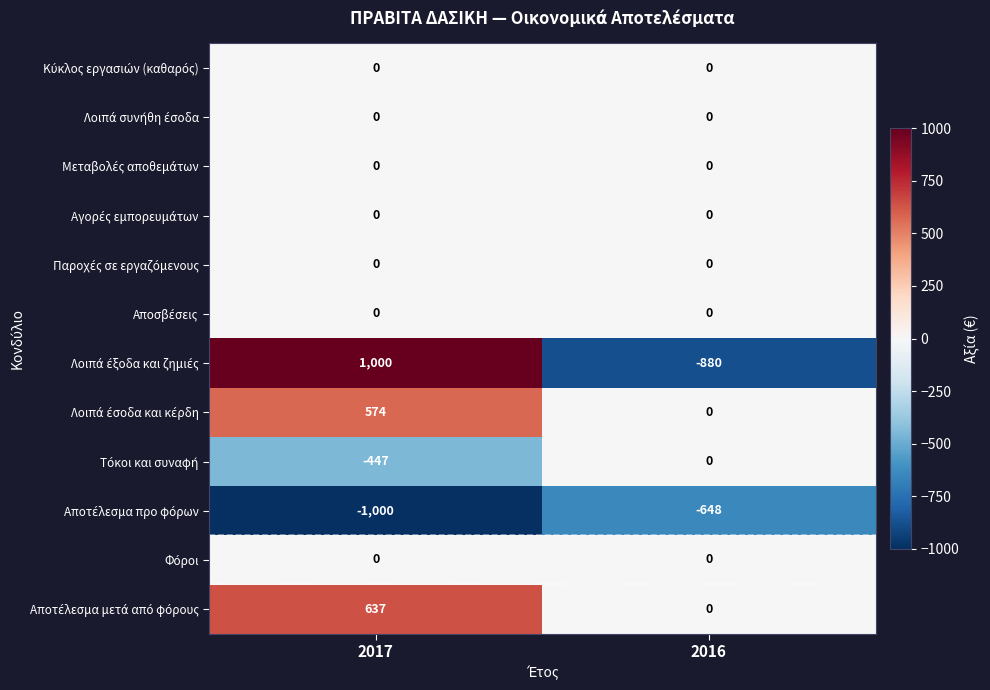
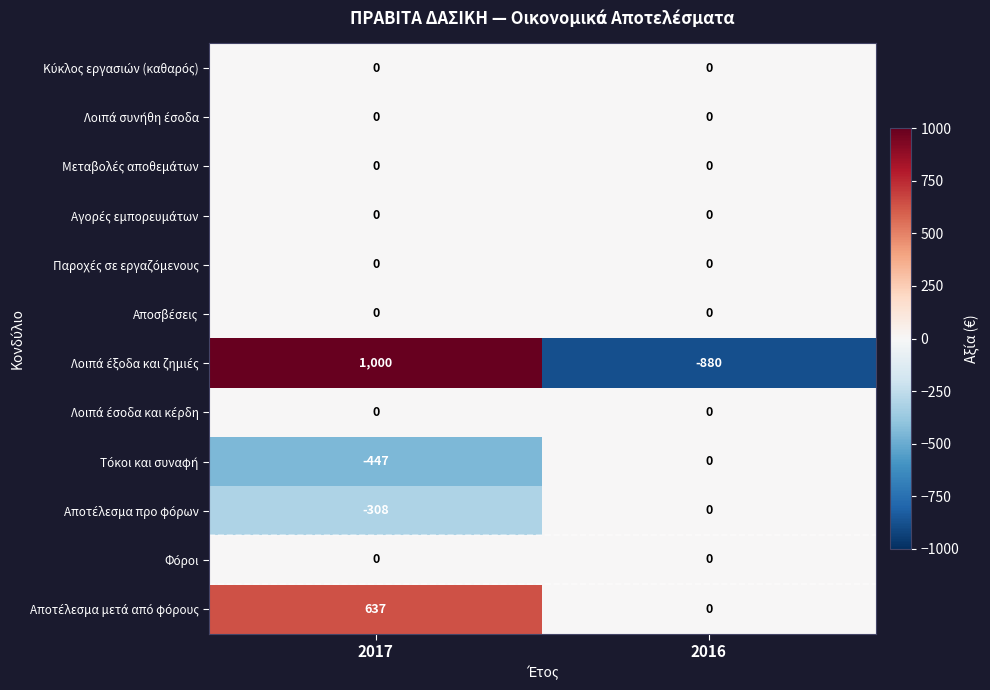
  {
    "Κύκλος εργασιών (καθαρός)": {
      "2017": "0",
      "2016": "0"
    },
    "Λοιπά συνήθη έσοδα": {
      "2017": "0",
      "2016": "0"
    },
    "Μεταβολές αποθεμάτων": {
      "2017": "0",
      "2016": "0"
    },
    "Αγορές εμπορευμάτων": {
      "2017": "0",
      "2016": "0"
    },
    "Παροχές σε εργαζόμενους": {
      "2017": "0",
      "2016": "0"
    },
    "Αποσβέσεις": {
      "2017": "0",
      "2016": "0"
    },
    "Λοιπά έξοδα και ζημιές": {
      "2017": "1,000",
      "2016": "-880"
    },
    "Λοιπά έσοδα και κέρδη": {
-     "2017": "574",
+     "2017": "0",
      "2016": "0"
    },
    "Τόκοι και συναφή": {
      "2017": "-447",
      "2016": "0"
    },
    "Αποτέλεσμα προ φόρων": {
-     "2017": "-1,000",
-     "2016": "-648"
+     "2017": "-308",
+     "2016": "0"
    },
    "Φόροι": {
      "2017": "0",
      "2016": "0"
    },
    "Αποτέλεσμα μετά από φόρους": {
      "2017": "637",
      "2016": "0"
    }
  }
